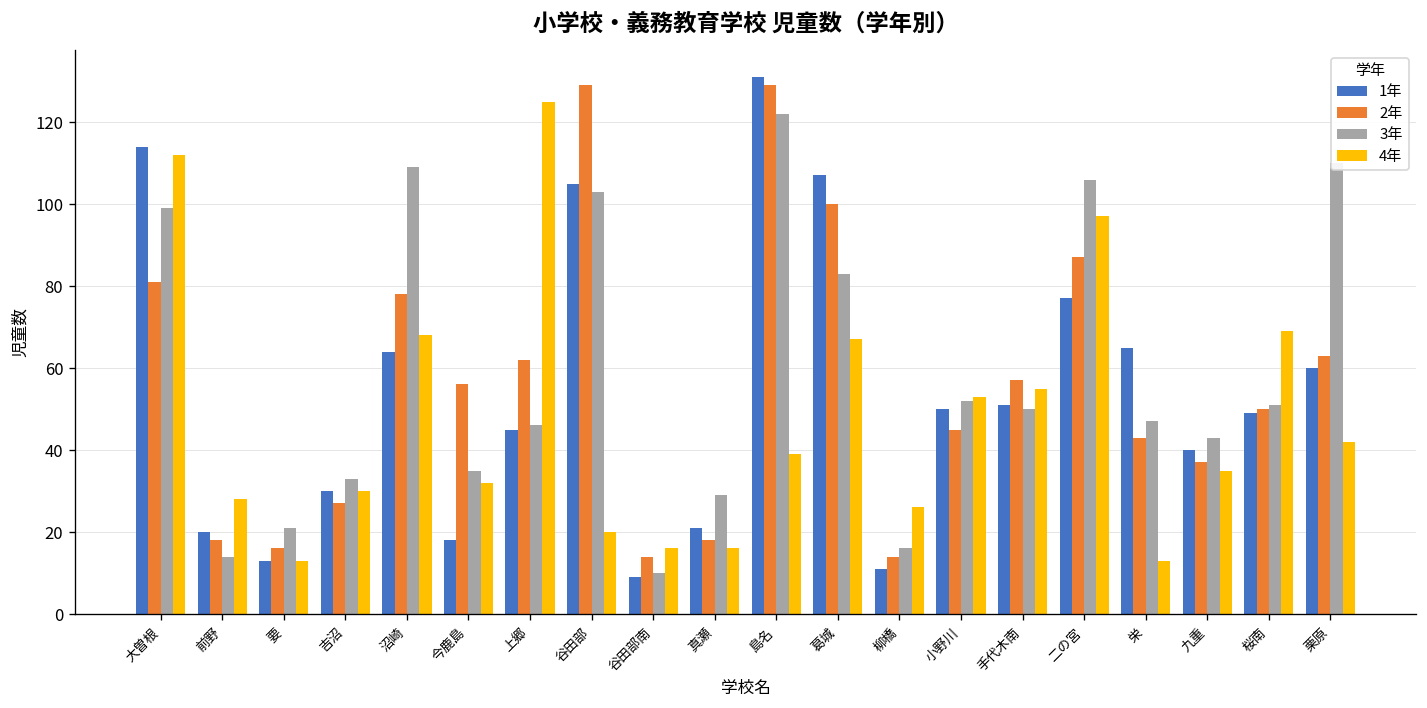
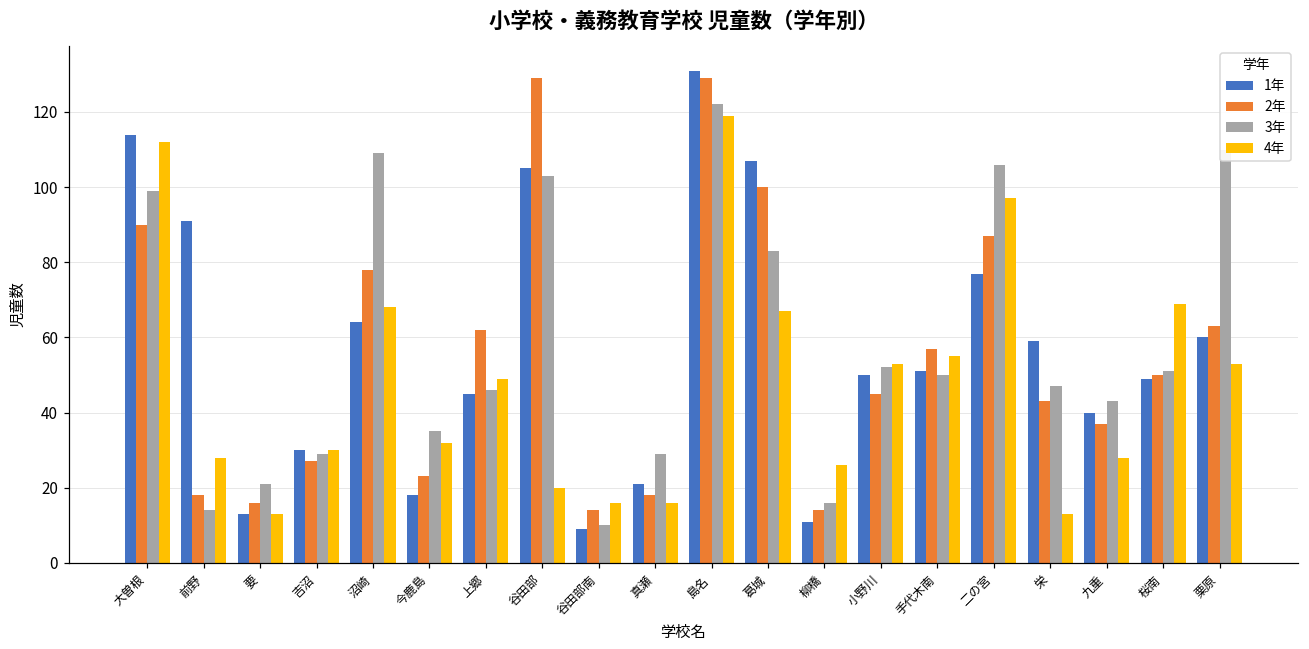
  {
    "1年": {
      "大曽根": 114,
-     "前野": 20,
+     "前野": 91,
      "要": 13,
      "吉沼": 30,
      "沼崎": 64,
      "今鹿島": 18,
      "上郷": 45,
      "谷田部": 105,
      "谷田部南": 9,
      "真瀬": 21,
      "島名": 131,
      "葛城": 107,
      "柳橋": 11,
      "小野川": 50,
      "手代木南": 51,
      "二の宮": 77,
-     "栄": 65,
+     "栄": 59,
      "九重": 40,
      "桜南": 49,
      "栗原": 60
    },
    "2年": {
-     "大曽根": 81,
+     "大曽根": 90,
      "前野": 18,
      "要": 16,
      "吉沼": 27,
      "沼崎": 78,
-     "今鹿島": 56,
+     "今鹿島": 23,
      "上郷": 62,
      "谷田部": 129,
      "谷田部南": 14,
      "真瀬": 18,
      "島名": 129,
      "葛城": 100,
      "柳橋": 14,
      "小野川": 45,
      "手代木南": 57,
      "二の宮": 87,
      "栄": 43,
      "九重": 37,
      "桜南": 50,
      "栗原": 63
    },
    "3年": {
      "大曽根": 99,
      "前野": 14,
      "要": 21,
-     "吉沼": 33,
+     "吉沼": 29,
      "沼崎": 109,
      "今鹿島": 35,
      "上郷": 46,
      "谷田部": 103,
      "谷田部南": 10,
      "真瀬": 29,
      "島名": 122,
      "葛城": 83,
      "柳橋": 16,
      "小野川": 52,
      "手代木南": 50,
      "二の宮": 106,
      "栄": 47,
      "九重": 43,
      "桜南": 51
    },
    "4年": {
      "大曽根": 112,
      "前野": 28,
      "要": 13,
      "吉沼": 30,
      "沼崎": 68,
      "今鹿島": 32,
-     "上郷": 125,
+     "上郷": 49,
      "谷田部": 20,
      "谷田部南": 16,
      "真瀬": 16,
-     "島名": 39,
+     "島名": 119,
      "葛城": 67,
      "柳橋": 26,
      "小野川": 53,
      "手代木南": 55,
      "二の宮": 97,
      "栄": 13,
-     "九重": 35,
+     "九重": 28,
      "桜南": 69,
-     "栗原": 42
+     "栗原": 53
    }
  }
